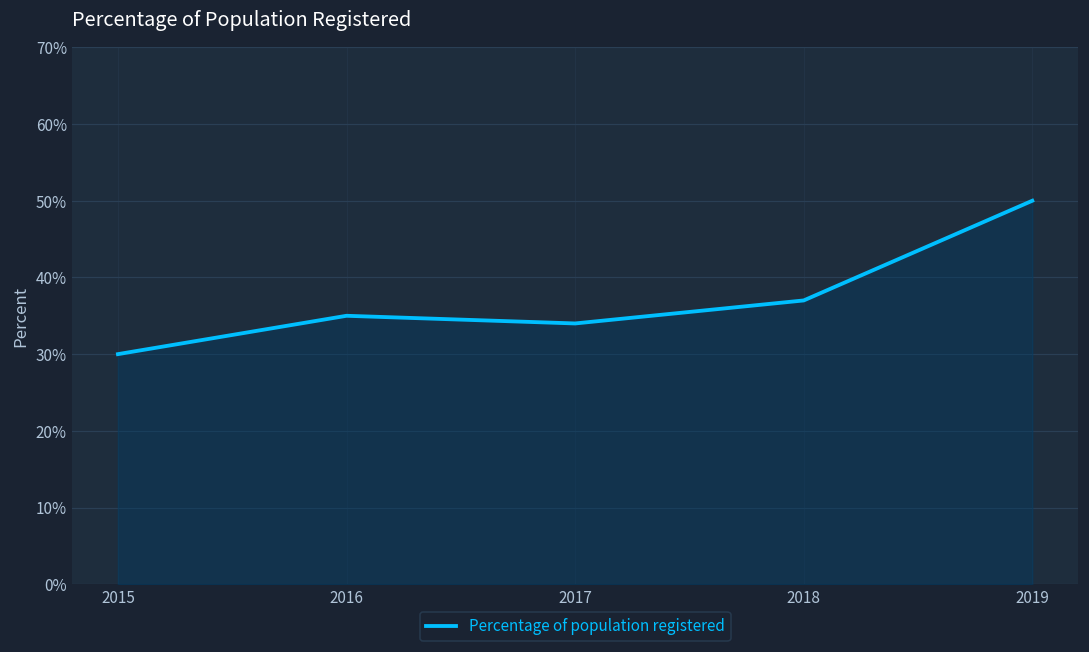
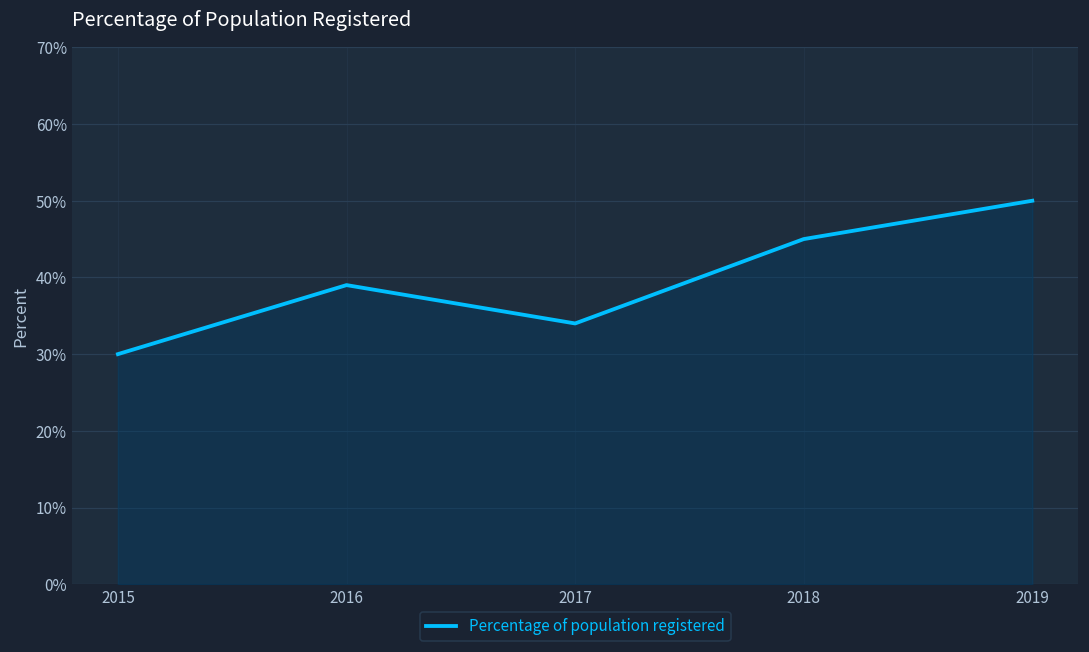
  {
    "2015": "30%",
-   "2016": "35%",
+   "2016": "39%",
    "2017": "34%",
-   "2018": "37%",
+   "2018": "45%",
    "2019": "50%"
  }
